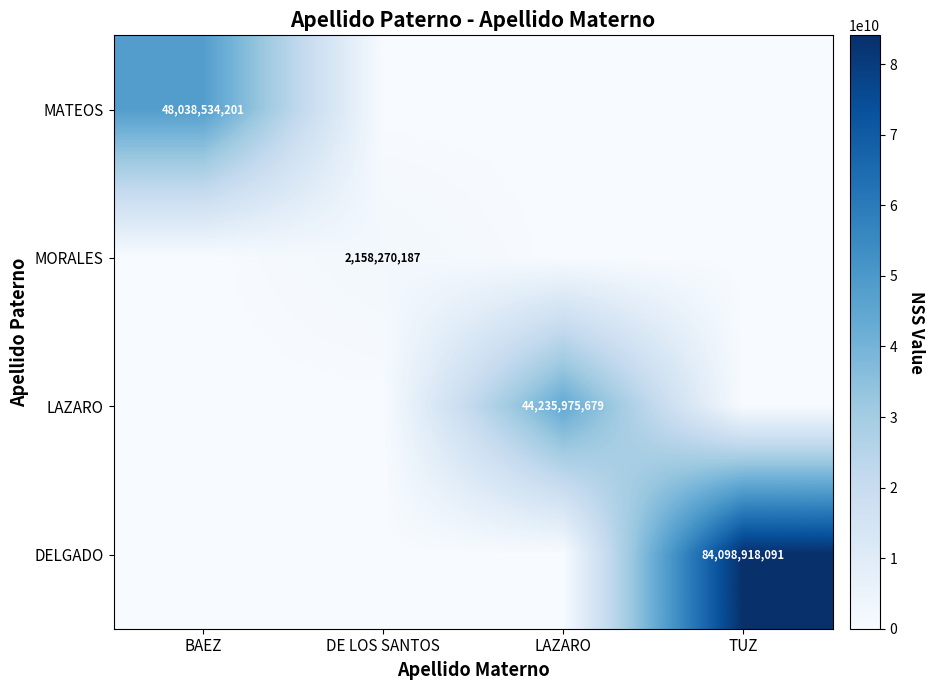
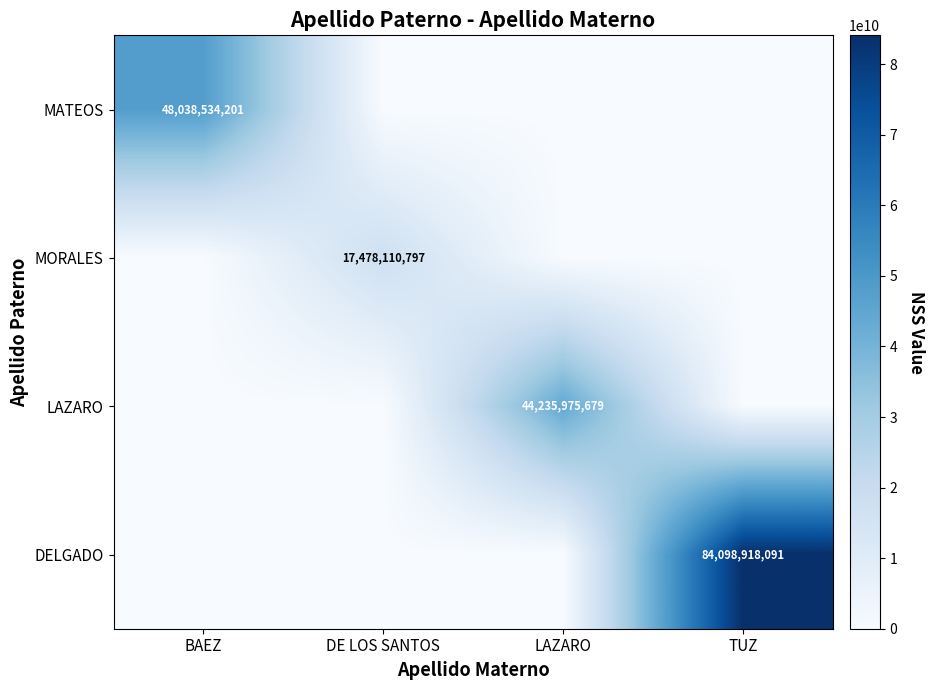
  {
    "MATEOS": {
      "BAEZ": "48,038,534,201"
    },
    "MORALES": {
-     "DE LOS SANTOS": "2,158,270,187"
+     "DE LOS SANTOS": "17,478,110,797"
    },
    "LAZARO": {
      "LAZARO": "44,235,975,679"
    },
    "DELGADO": {
      "TUZ": "84,098,918,091"
    }
  }
